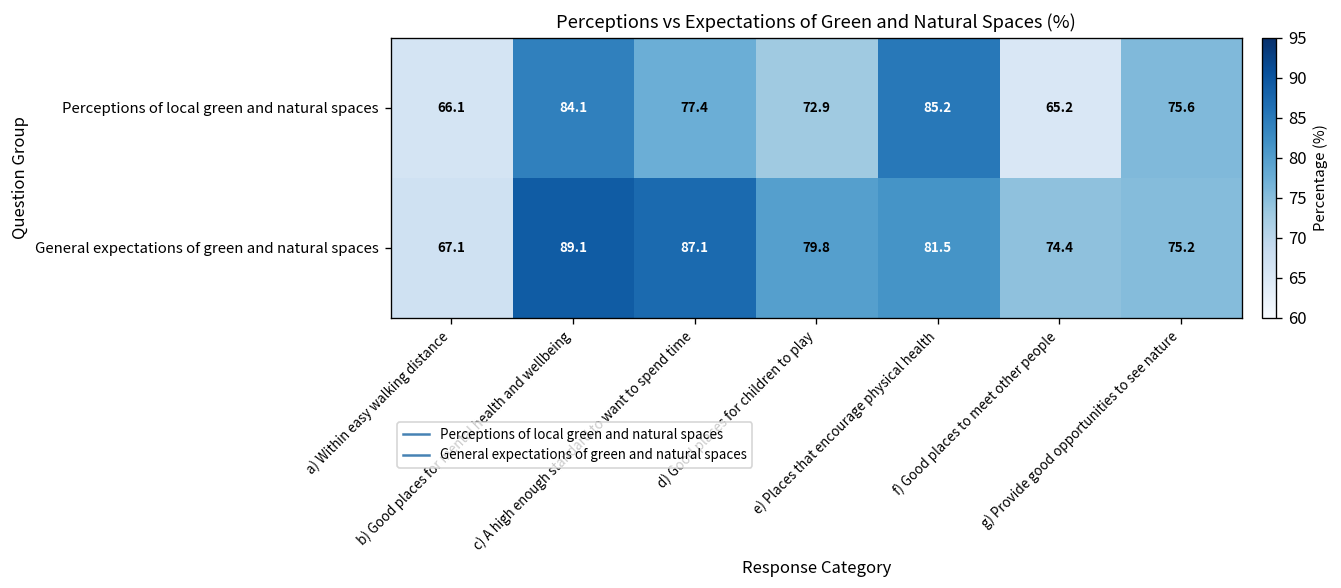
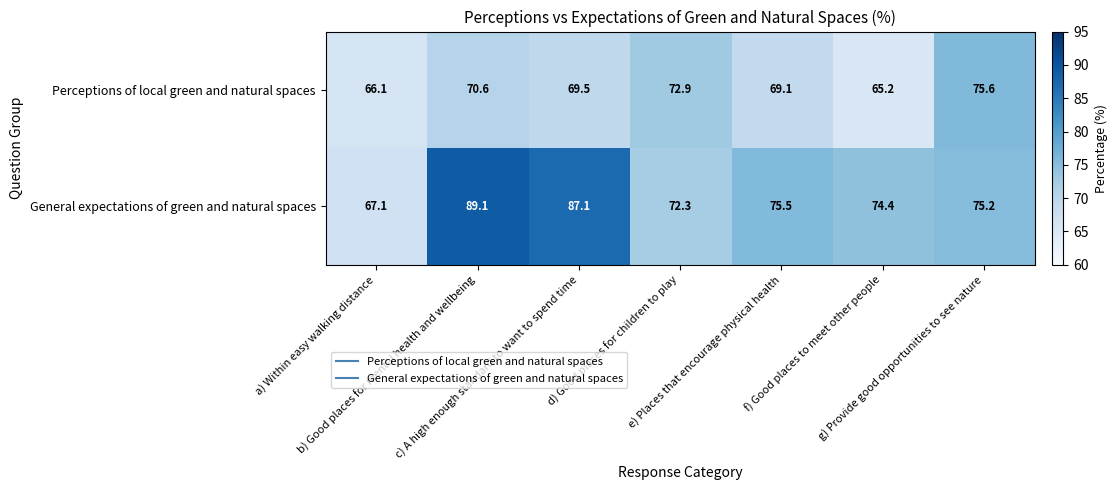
  {
    "Perceptions of local green and natural spaces": {
      "a) Within easy walking distance": 66.1,
-     "b) Good places for mental health and wellbeing": 84.1,
-     "c) A high enough standard to want to spend time": 77.4,
+     "b) Good places for mental health and wellbeing": 70.6,
+     "c) A high enough standard to want to spend time": 69.5,
      "d) Good places for children to play": 72.9,
-     "e) Places that encourage physical health": 85.2,
+     "e) Places that encourage physical health": 69.1,
      "f) Good places to meet other people": 65.2,
      "g) Provide good opportunities to see nature": 75.6
    },
    "General expectations of green and natural spaces": {
      "a) Within easy walking distance": 67.1,
      "b) Good places for mental health and wellbeing": 89.1,
      "c) A high enough standard to want to spend time": 87.1,
-     "d) Good places for children to play": 79.8,
-     "e) Places that encourage physical health": 81.5,
+     "d) Good places for children to play": 72.3,
+     "e) Places that encourage physical health": 75.5,
      "f) Good places to meet other people": 74.4,
      "g) Provide good opportunities to see nature": 75.2
    }
  }
